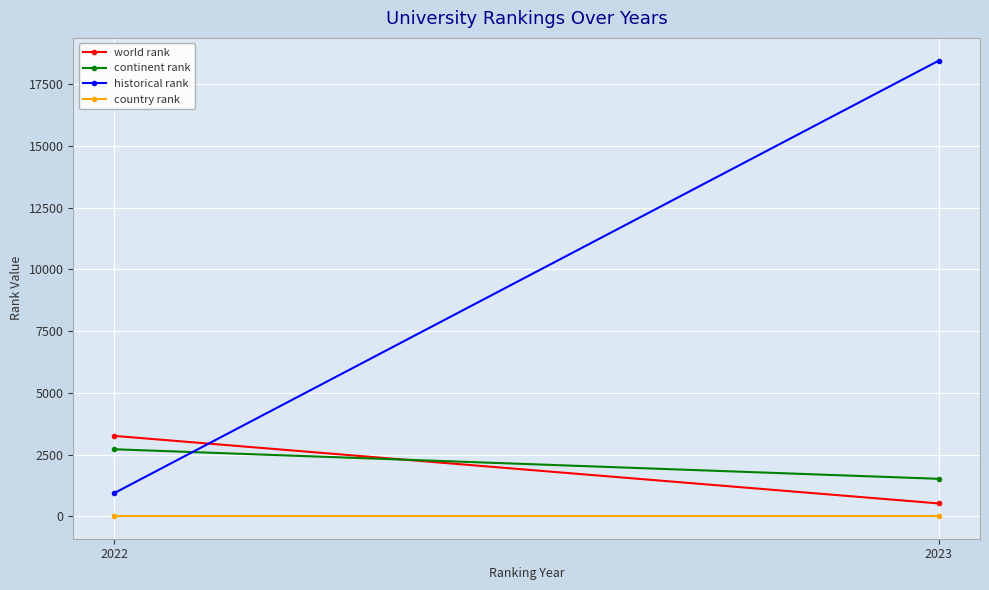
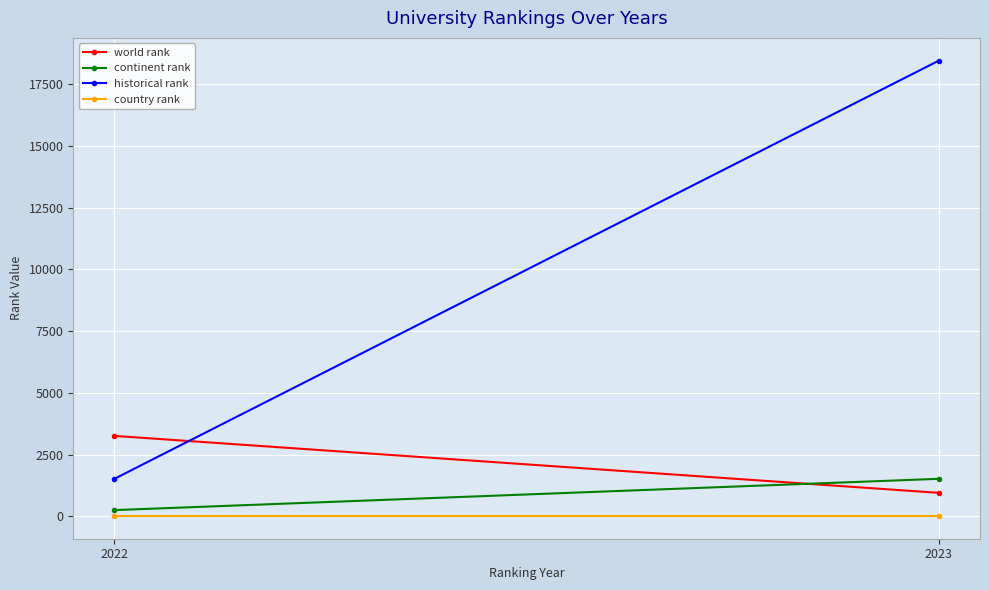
  {
    "world rank": {
      "2022": 3300,
-     "2023": 500
+     "2023": 1000
    },
    "continent rank": {
-     "2022": 2700,
+     "2022": 300,
      "2023": 1500
    },
    "historical rank": {
-     "2022": 900,
+     "2022": 1500,
      "2023": 18500
    },
    "country rank": {
      "2022": 0,
      "2023": 0
    }
  }
